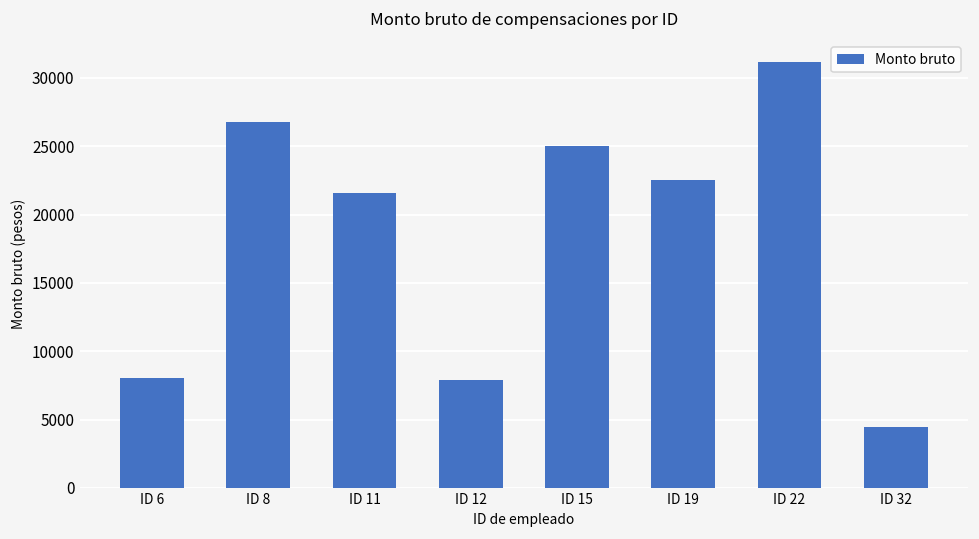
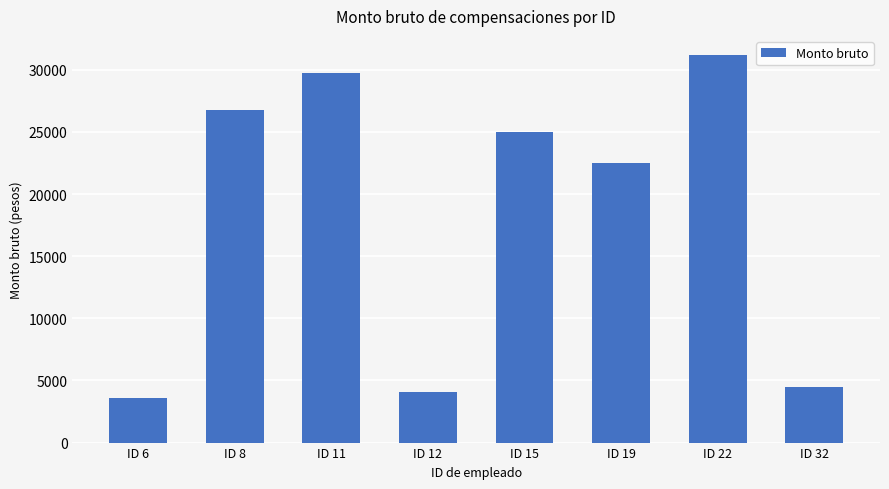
  {
-   "ID 6": 8000,
+   "ID 6": 3600,
    "ID 8": 26800,
-   "ID 11": 21600,
-   "ID 12": 7900,
+   "ID 11": 29800,
+   "ID 12": 4100,
    "ID 15": 25000,
    "ID 19": 22500,
    "ID 22": 31200,
    "ID 32": 4500
  }
